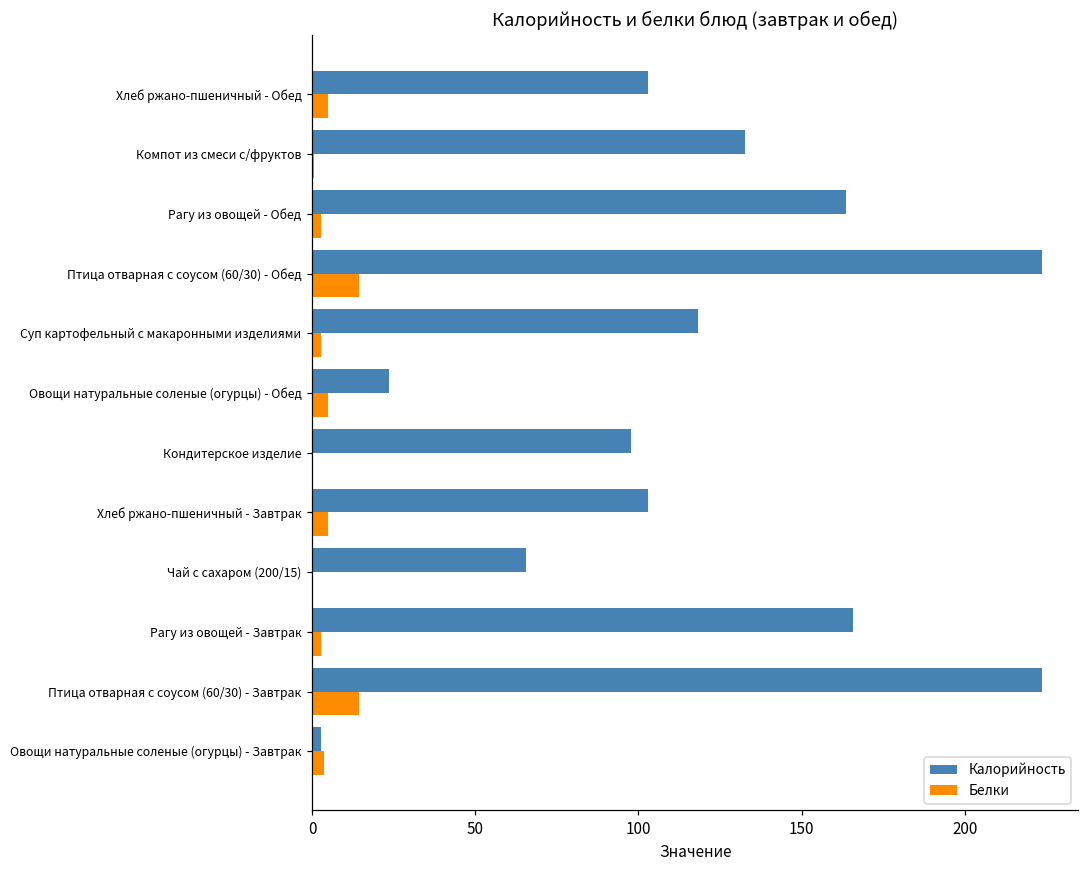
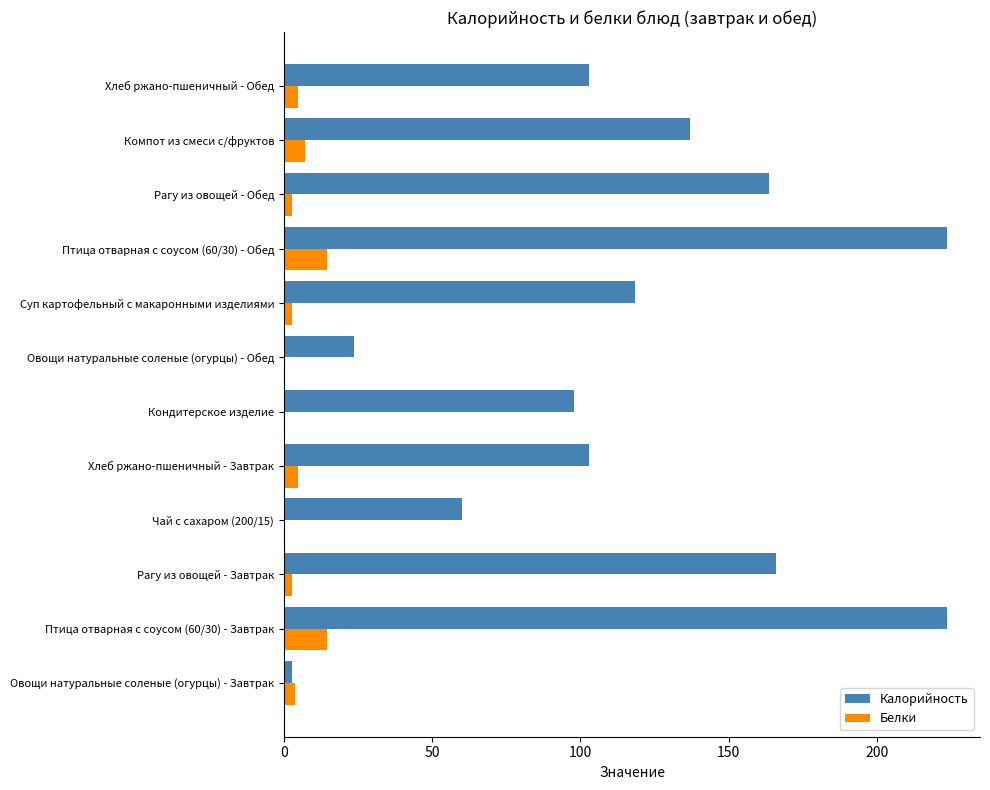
  {
    "Калорийность": {
      "Хлеб ржано-пшеничный - Обед": 103,
-     "Компот из смеси с/фруктов": 133,
+     "Компот из смеси с/фруктов": 137,
      "Рагу из овощей - Обед": 164,
      "Птица отварная с соусом (60/30) - Обед": 224,
      "Суп картофельный с макаронными изделиями": 118,
      "Овощи натуральные соленые (огурцы) - Обед": 24,
      "Кондитерское изделие": 98,
      "Хлеб ржано-пшеничный - Завтрак": 103,
-     "Чай с сахаром (200/15)": 66,
+     "Чай с сахаром (200/15)": 60,
      "Рагу из овощей - Завтрак": 166,
      "Птица отварная с соусом (60/30) - Завтрак": 224,
      "Овощи натуральные соленые (огурцы) - Завтрак": 3
    },
    "Белки": {
      "Хлеб ржано-пшеничный - Обед": 5,
-     "Компот из смеси с/фруктов": 1,
+     "Компот из смеси с/фруктов": 7,
      "Рагу из овощей - Обед": 3,
      "Птица отварная с соусом (60/30) - Обед": 14,
      "Суп картофельный с макаронными изделиями": 3,
-     "Овощи натуральные соленые (огурцы) - Обед": 5,
+     "Овощи натуральные соленые (огурцы) - Обед": 0,
      "Хлеб ржано-пшеничный - Завтрак": 5,
      "Рагу из овощей - Завтрак": 3,
      "Птица отварная с соусом (60/30) - Завтрак": 14,
      "Овощи натуральные соленые (огурцы) - Завтрак": 4
    }
  }
